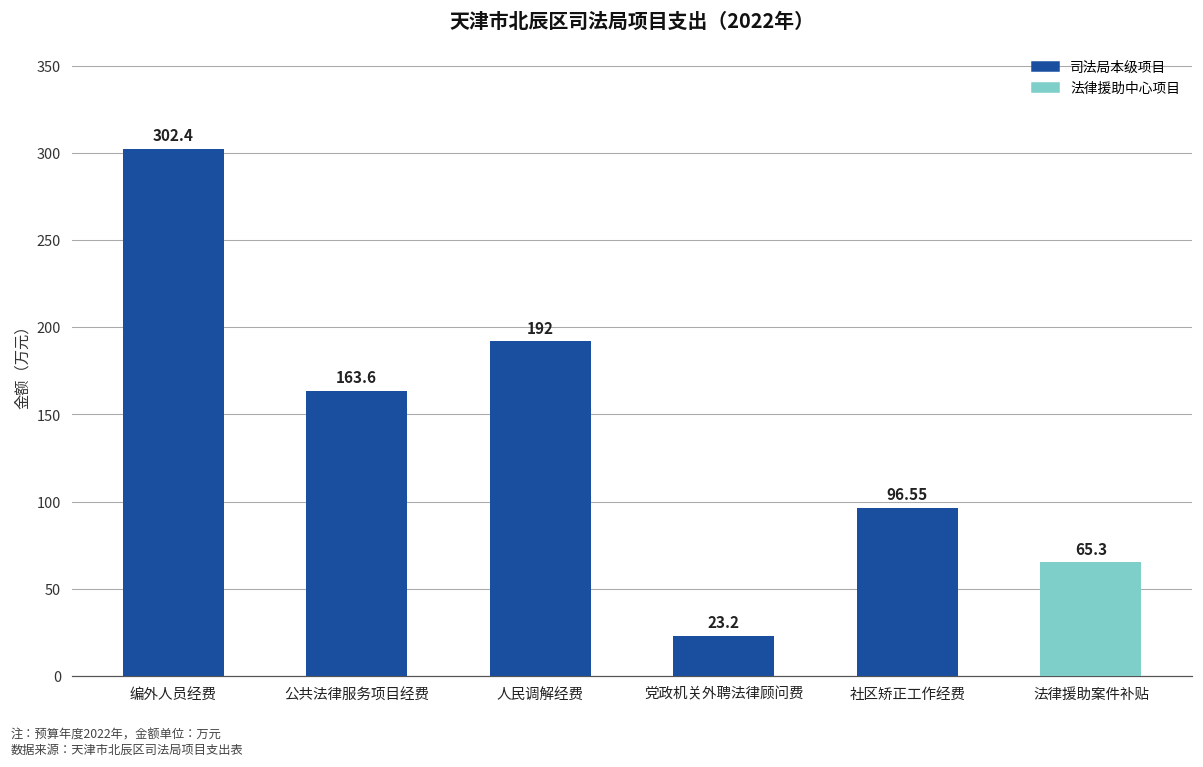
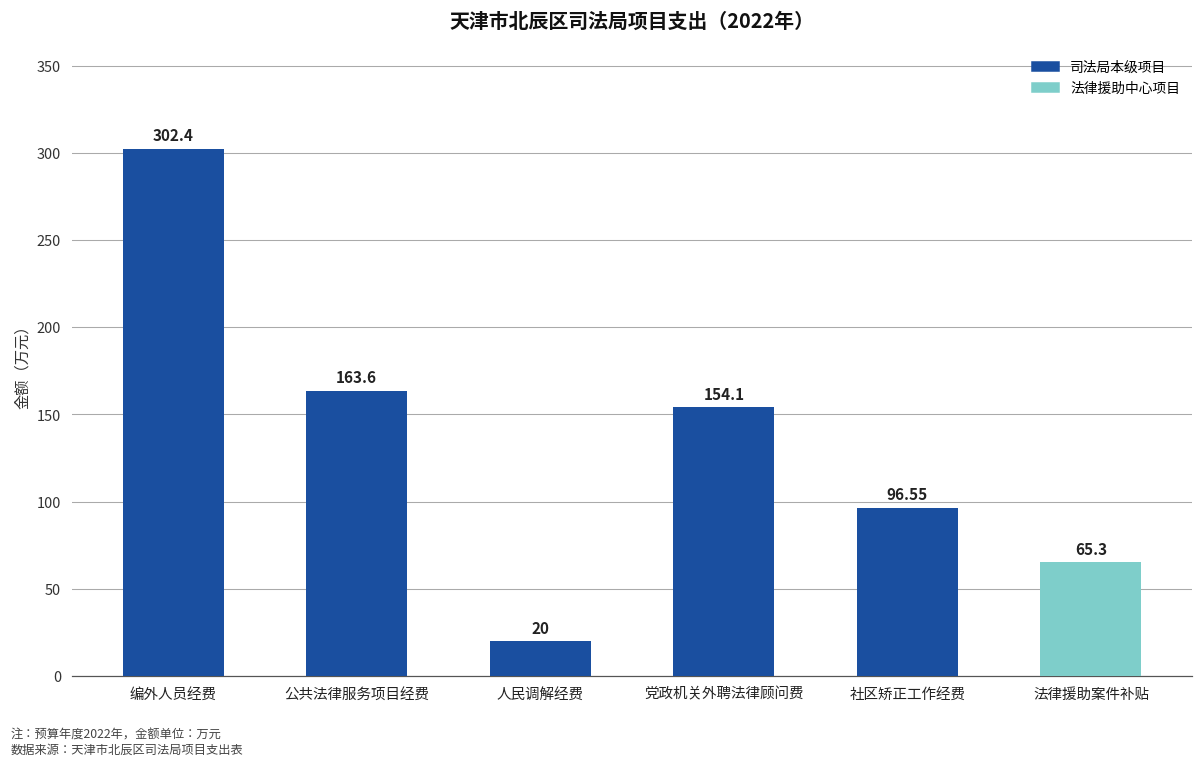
  {
    "编外人员经费": 302.4,
    "公共法律服务项目经费": 163.6,
-   "人民调解经费": 192,
-   "党政机关外聘法律顾问费": 23.2,
+   "人民调解经费": 20,
+   "党政机关外聘法律顾问费": 154.1,
    "社区矫正工作经费": 96.55,
    "法律援助案件补贴": 65.3
  }
